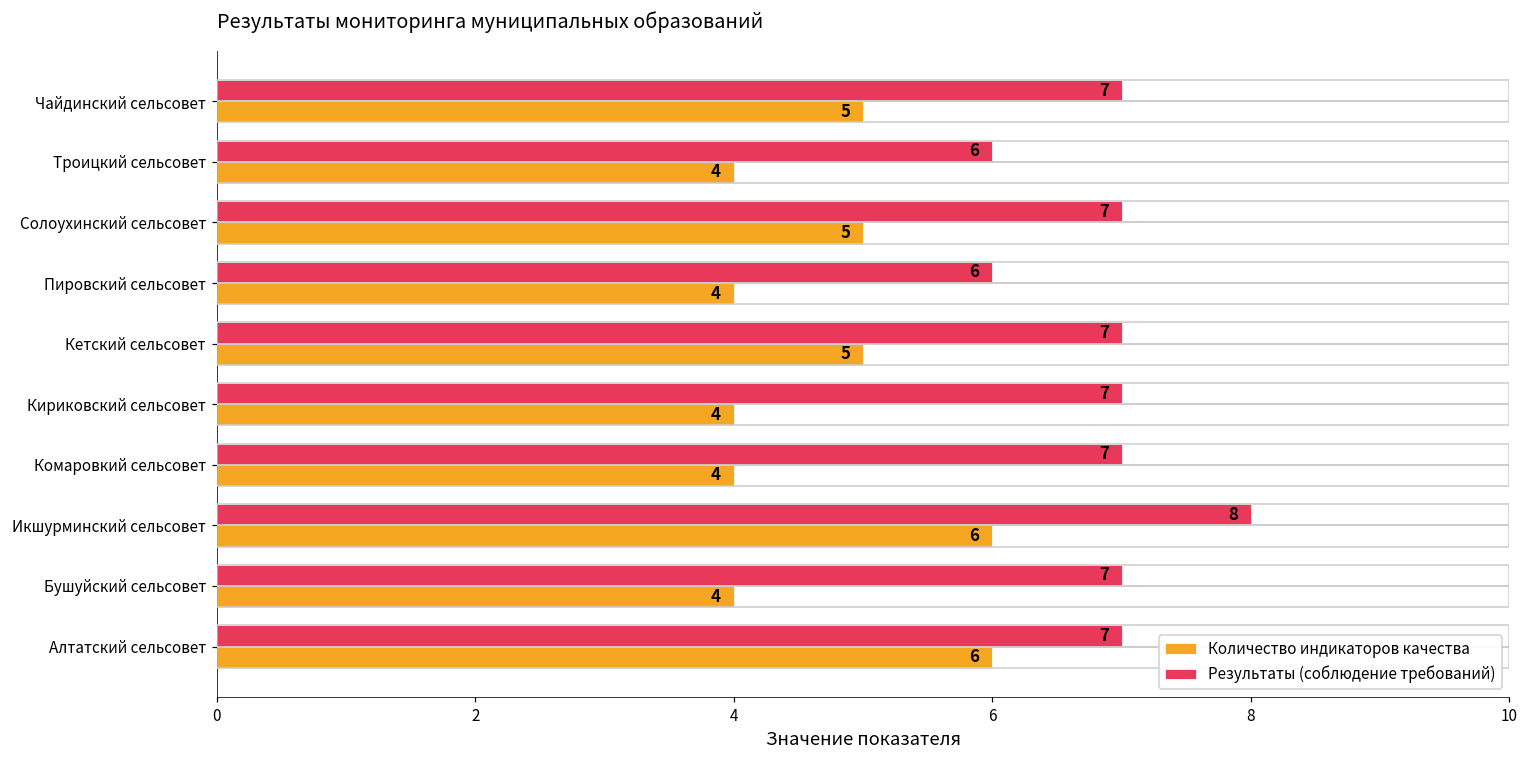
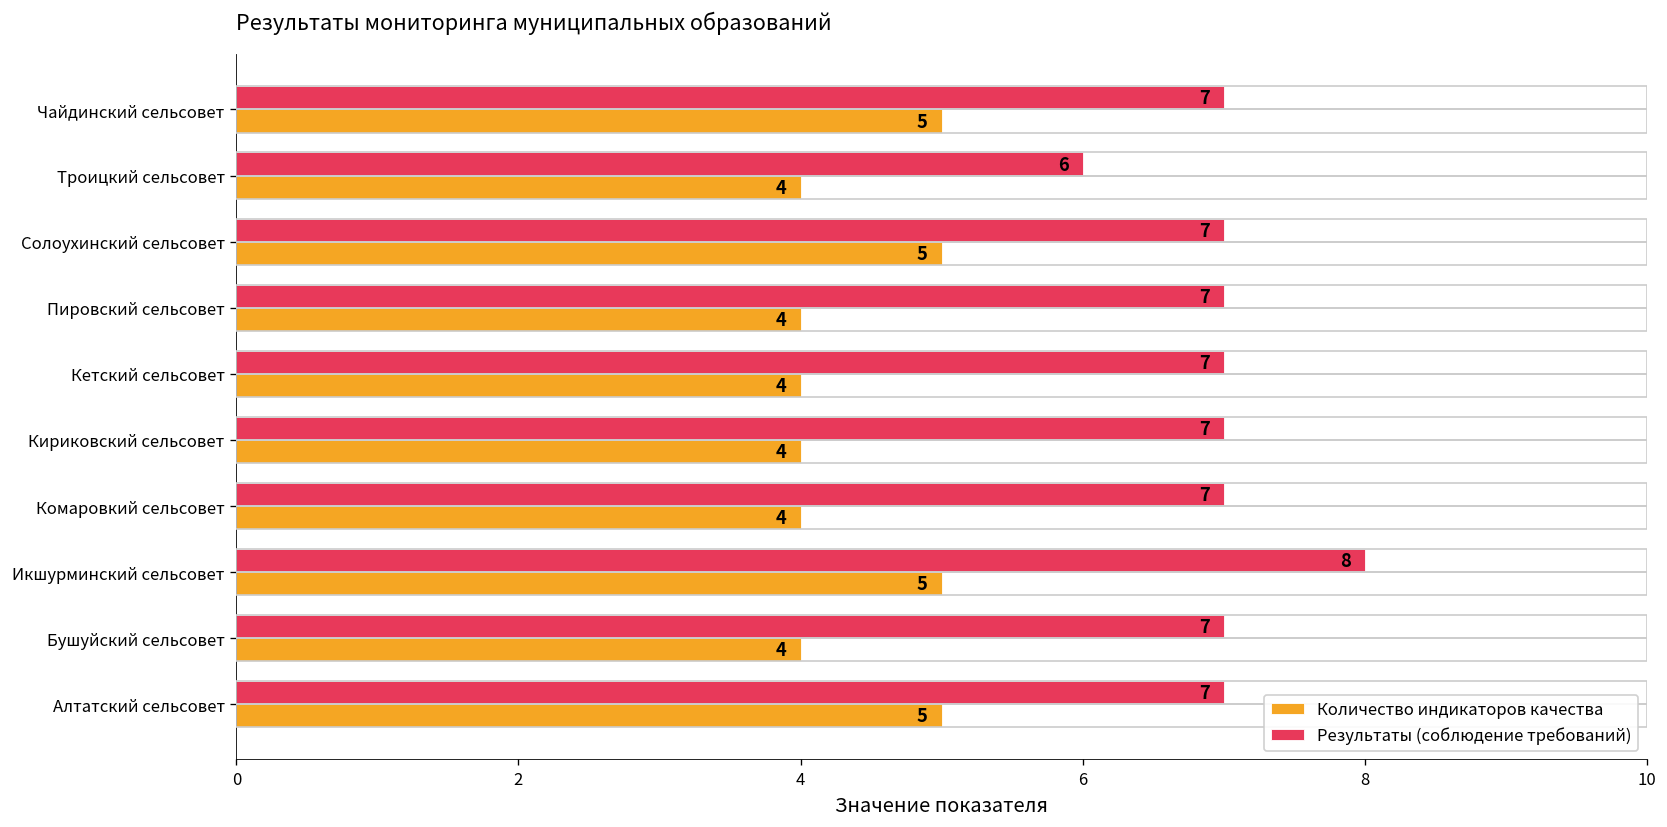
  {
    "Количество индикаторов качества": {
      "Чайдинский сельсовет": 5,
      "Троицкий сельсовет": 4,
      "Солоухинский сельсовет": 5,
      "Пировский сельсовет": 4,
-     "Кетский сельсовет": 5,
+     "Кетский сельсовет": 4,
      "Кириковский сельсовет": 4,
      "Комаровкий сельсовет": 4,
-     "Икшурминский сельсовет": 6,
+     "Икшурминский сельсовет": 5,
      "Бушуйский сельсовет": 4,
-     "Алтатский сельсовет": 6
+     "Алтатский сельсовет": 5
    },
    "Результаты (соблюдение требований)": {
      "Чайдинский сельсовет": 7,
      "Троицкий сельсовет": 6,
      "Солоухинский сельсовет": 7,
-     "Пировский сельсовет": 6,
+     "Пировский сельсовет": 7,
      "Кетский сельсовет": 7,
      "Кириковский сельсовет": 7,
      "Комаровкий сельсовет": 7,
      "Икшурминский сельсовет": 8,
      "Бушуйский сельсовет": 7,
      "Алтатский сельсовет": 7
    }
  }
